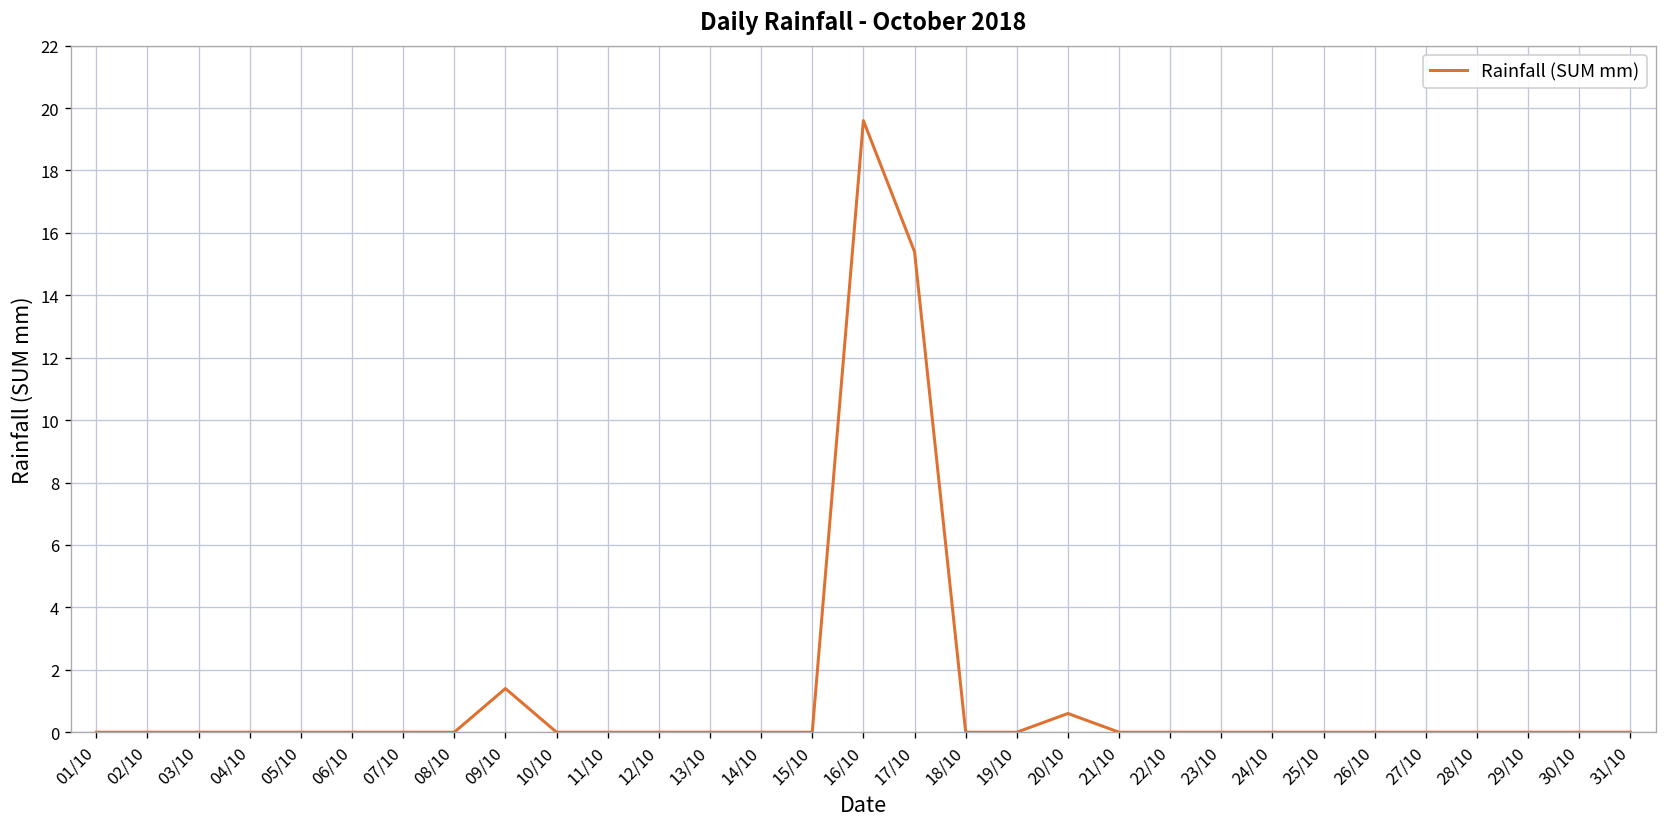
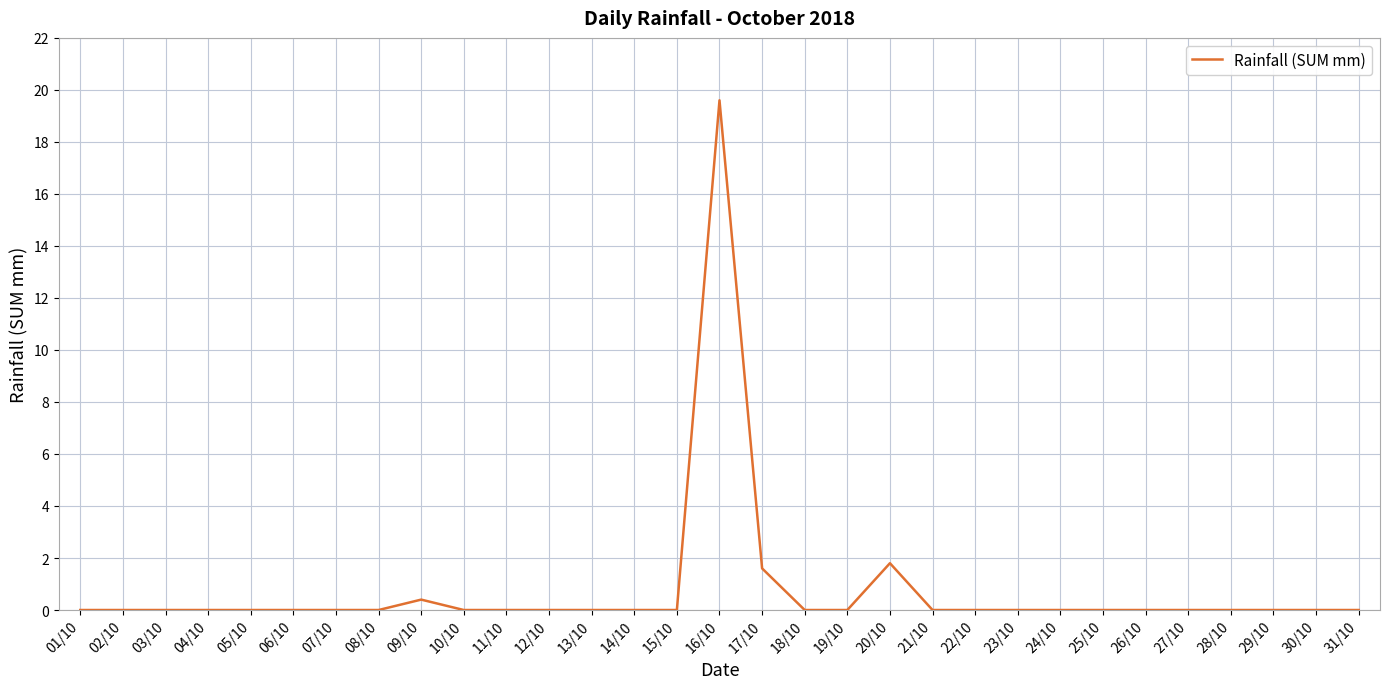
  {
    "01/10": 0.0,
    "02/10": 0.0,
    "03/10": 0.0,
    "04/10": 0.0,
    "05/10": 0.0,
    "06/10": 0.0,
    "07/10": 0.0,
    "08/10": 0.0,
-   "09/10": 1.4,
+   "09/10": 0.4,
    "10/10": 0.0,
    "11/10": 0.0,
    "12/10": 0.0,
    "13/10": 0.0,
    "14/10": 0.0,
    "15/10": 0.0,
    "16/10": 19.6,
-   "17/10": 15.4,
+   "17/10": 1.6,
    "18/10": 0.0,
    "19/10": 0.0,
-   "20/10": 0.6,
+   "20/10": 1.8,
    "21/10": 0.0,
    "22/10": 0.0,
    "23/10": 0.0,
    "24/10": 0.0,
    "25/10": 0.0,
    "26/10": 0.0,
    "27/10": 0.0,
    "28/10": 0.0,
    "29/10": 0.0,
    "30/10": 0.0,
    "31/10": 0.0
  }
